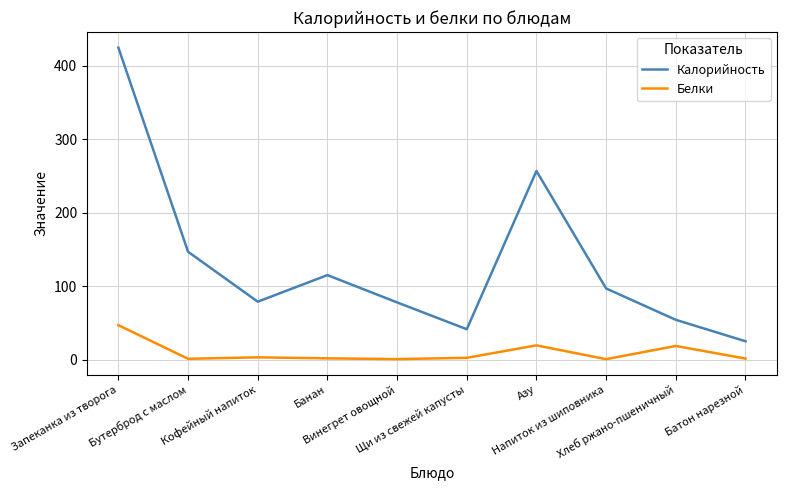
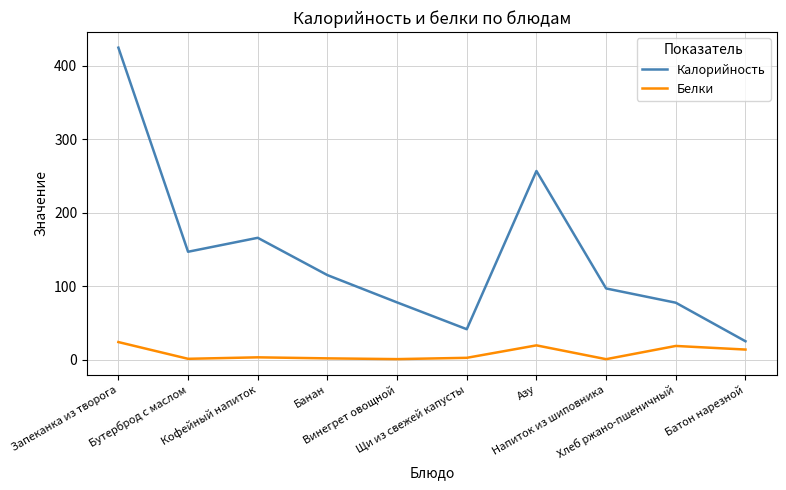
  {
    "Калорийность": {
      "Запеканка из творога": 430,
      "Бутерброд с маслом": 150,
-     "Кофейный напиток": 80,
+     "Кофейный напиток": 170,
      "Банан": 120,
      "Винегрет овощной": 80,
      "Щи из свежей капусты": 40,
      "Азу": 260,
      "Напиток из шиповника": 100,
-     "Хлеб ржано-пшеничный": 50,
+     "Хлеб ржано-пшеничный": 80,
      "Батон нарезной": 30
    },
    "Белки": {
-     "Запеканка из творога": 50,
+     "Запеканка из творога": 20,
      "Бутерброд с маслом": 0,
      "Кофейный напиток": 0,
      "Банан": 0,
      "Винегрет овощной": 0,
      "Щи из свежей капусты": 0,
      "Азу": 20,
      "Напиток из шиповника": 0,
      "Хлеб ржано-пшеничный": 20,
-     "Батон нарезной": 0
+     "Батон нарезной": 10
    }
  }
